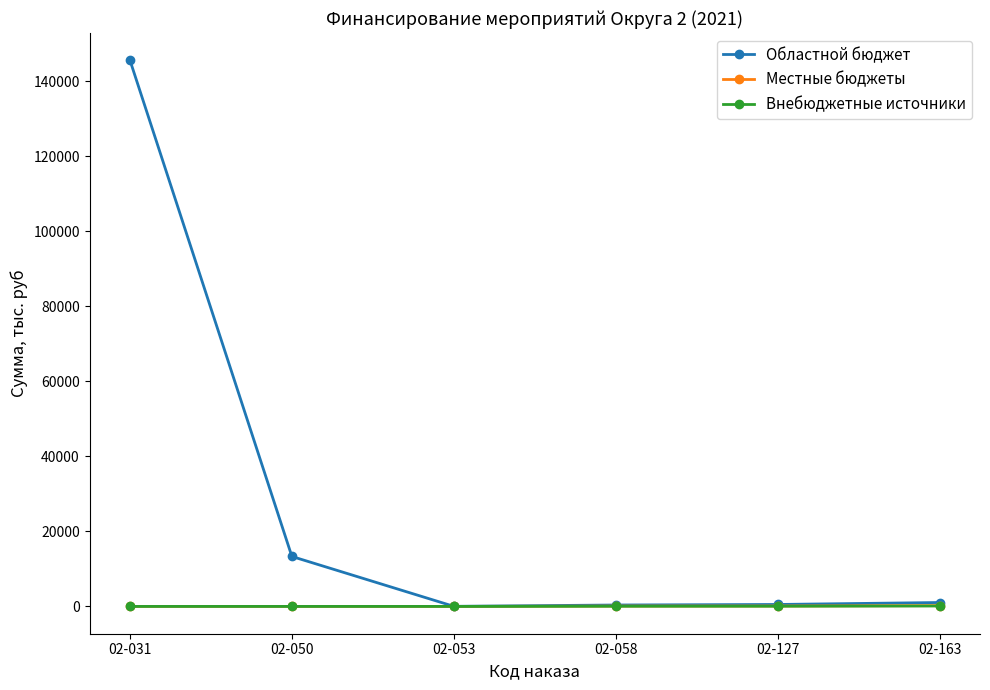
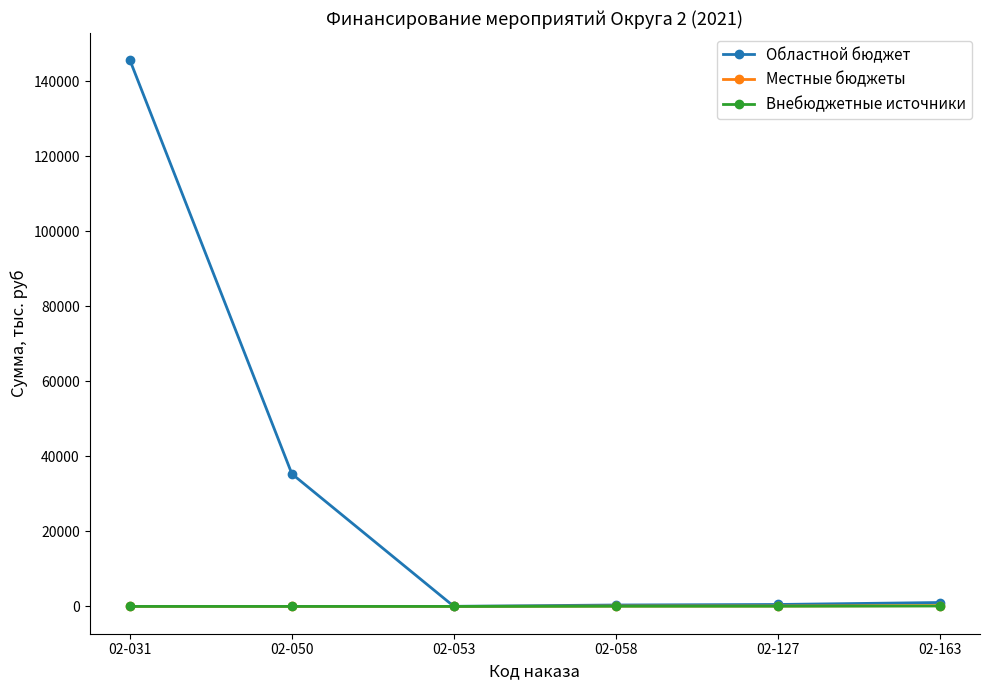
  {
    "Областной бюджет": {
      "02-031": 146000,
-     "02-050": 13000,
+     "02-050": 35000,
      "02-163": 1000
    },
    "Внебюджетные источники": {
      "02-031": 0,
      "02-050": 0,
      "02-163": 0
    }
  }
